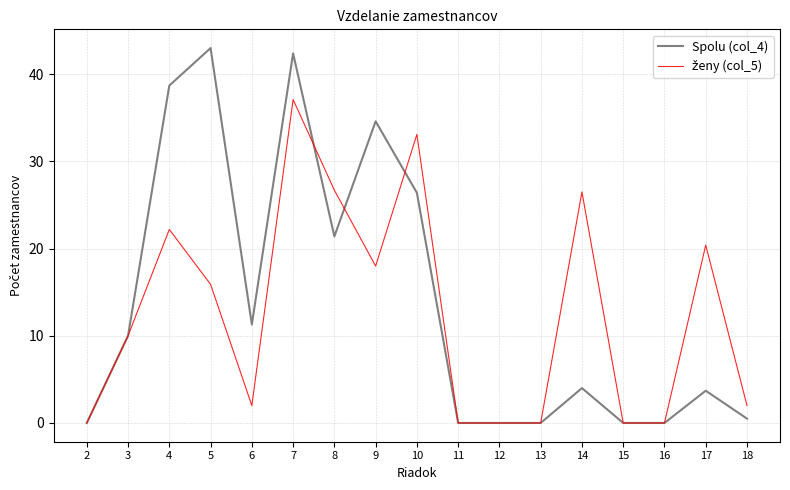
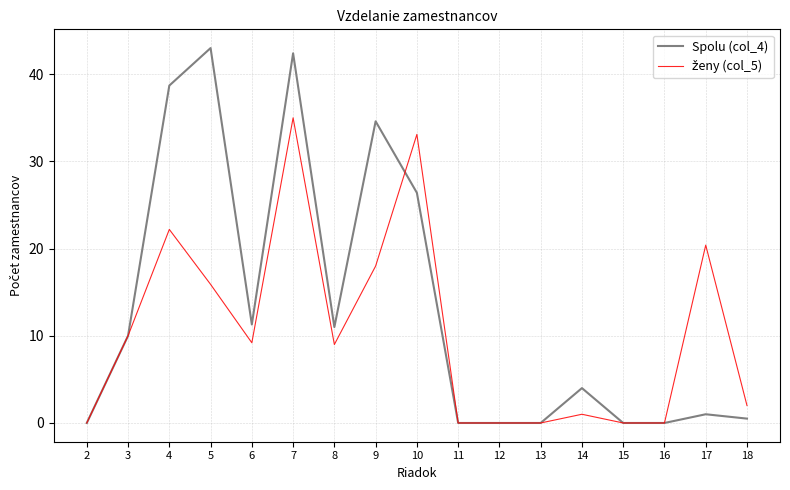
  {
    "Spolu (col_4)": {
      "4": 39,
      "5": 43,
      "6": 11,
      "7": 42,
-     "8": 21,
+     "8": 11,
      "9": 35,
      "10": 26,
      "14": 4,
-     "17": 4,
+     "17": 1,
      "18": 1
    },
    "ženy (col_5)": {
      "4": 22,
      "5": 16,
-     "6": 2,
-     "7": 37,
-     "8": 27,
+     "6": 9,
+     "7": 35,
+     "8": 9,
      "9": 18,
      "10": 33,
-     "14": 27,
+     "14": 1,
      "17": 20,
      "18": 2
    }
  }
